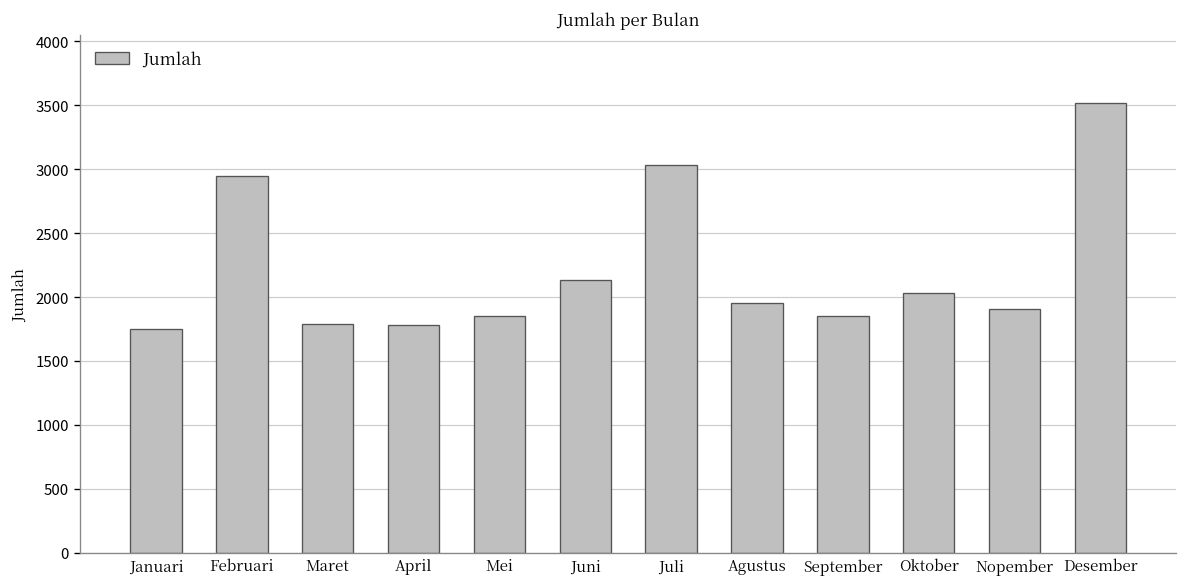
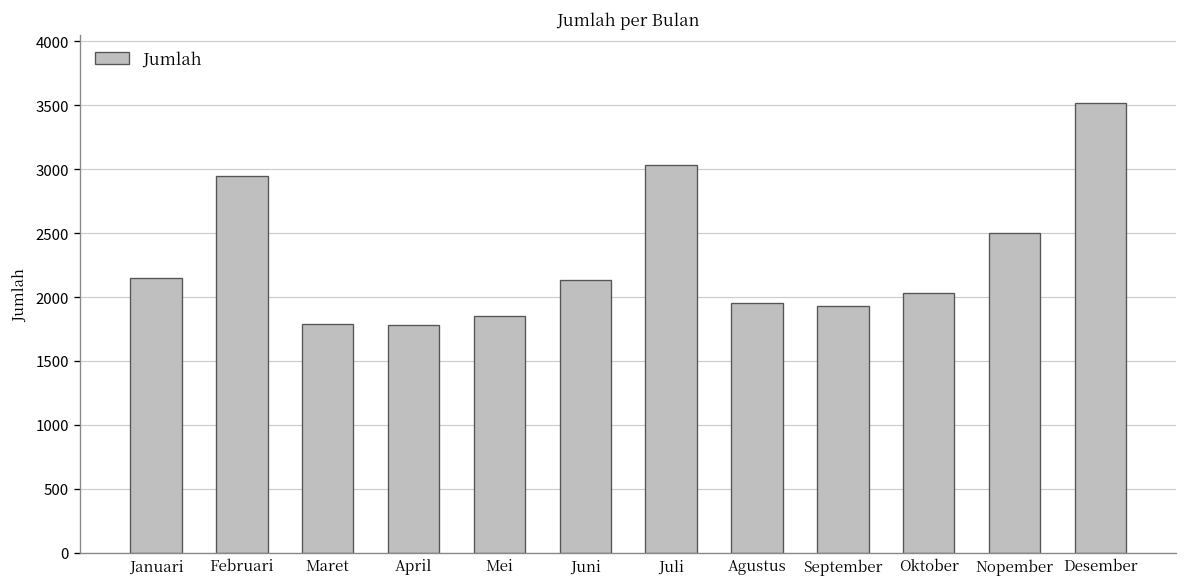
  {
-   "Januari": 1750,
+   "Januari": 2150,
    "Februari": 2950,
    "Maret": 1790,
    "April": 1780,
    "Mei": 1850,
    "Juni": 2130,
    "Juli": 3030,
    "Agustus": 1950,
-   "September": 1850,
+   "September": 1930,
    "Oktober": 2030,
-   "Nopember": 1910,
+   "Nopember": 2500,
    "Desember": 3520
  }
